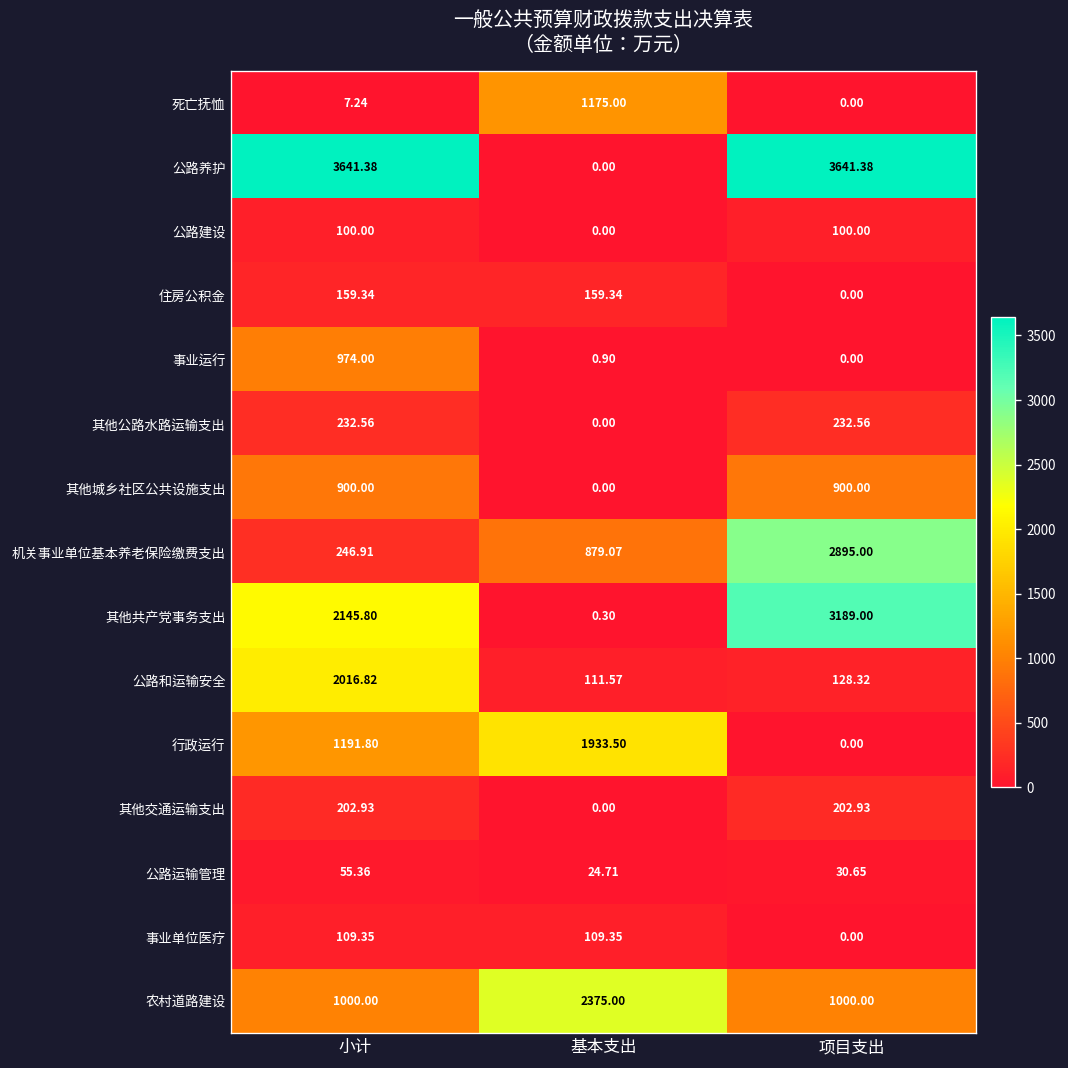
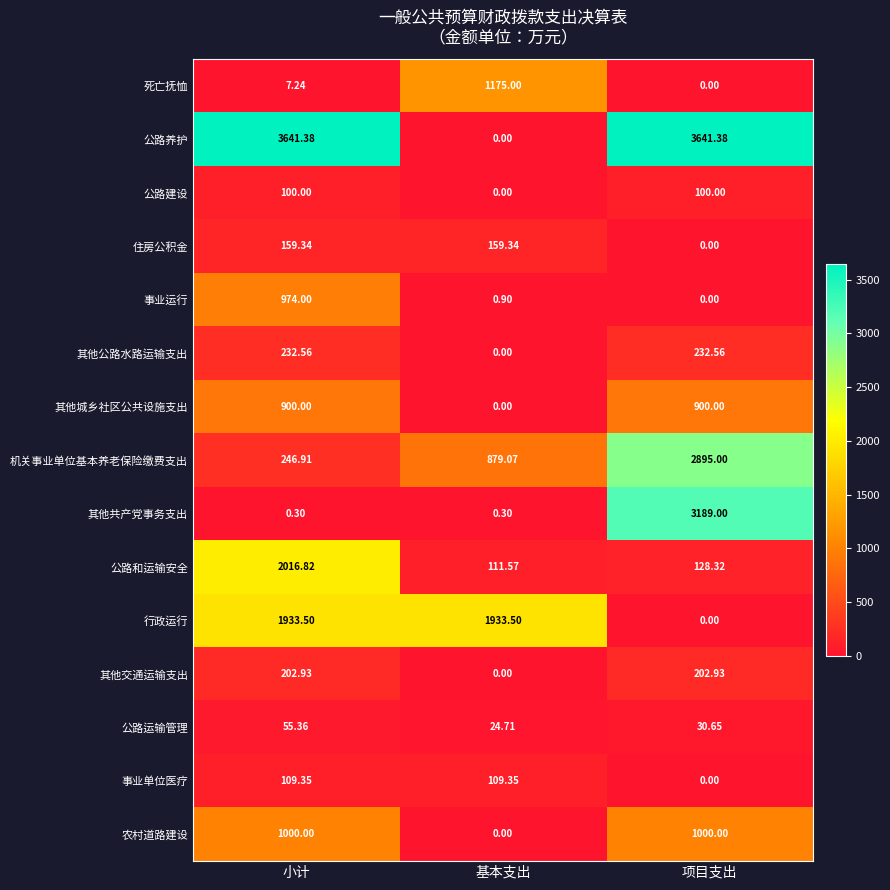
  {
    "死亡抚恤": {
      "小计": 7.24,
      "基本支出": 1175.00,
      "项目支出": 0.00
    },
    "公路养护": {
      "小计": 3641.38,
      "基本支出": 0.00,
      "项目支出": 3641.38
    },
    "公路建设": {
      "小计": 100.00,
      "基本支出": 0.00,
      "项目支出": 100.00
    },
    "住房公积金": {
      "小计": 159.34,
      "基本支出": 159.34,
      "项目支出": 0.00
    },
    "事业运行": {
      "小计": 974.00,
      "基本支出": 0.90,
      "项目支出": 0.00
    },
    "其他公路水路运输支出": {
      "小计": 232.56,
      "基本支出": 0.00,
      "项目支出": 232.56
    },
    "其他城乡社区公共设施支出": {
      "小计": 900.00,
      "基本支出": 0.00,
      "项目支出": 900.00
    },
    "机关事业单位基本养老保险缴费支出": {
      "小计": 246.91,
      "基本支出": 879.07,
      "项目支出": 2895.00
    },
    "其他共产党事务支出": {
-     "小计": 2145.80,
+     "小计": 0.30,
      "基本支出": 0.30,
      "项目支出": 3189.00
    },
    "公路和运输安全": {
      "小计": 2016.82,
      "基本支出": 111.57,
      "项目支出": 128.32
    },
    "行政运行": {
-     "小计": 1191.80,
+     "小计": 1933.50,
      "基本支出": 1933.50,
      "项目支出": 0.00
    },
    "其他交通运输支出": {
      "小计": 202.93,
      "基本支出": 0.00,
      "项目支出": 202.93
    },
    "公路运输管理": {
      "小计": 55.36,
      "基本支出": 24.71,
      "项目支出": 30.65
    },
    "事业单位医疗": {
      "小计": 109.35,
      "基本支出": 109.35,
      "项目支出": 0.00
    },
    "农村道路建设": {
      "小计": 1000.00,
-     "基本支出": 2375.00,
+     "基本支出": 0.00,
      "项目支出": 1000.00
    }
  }
